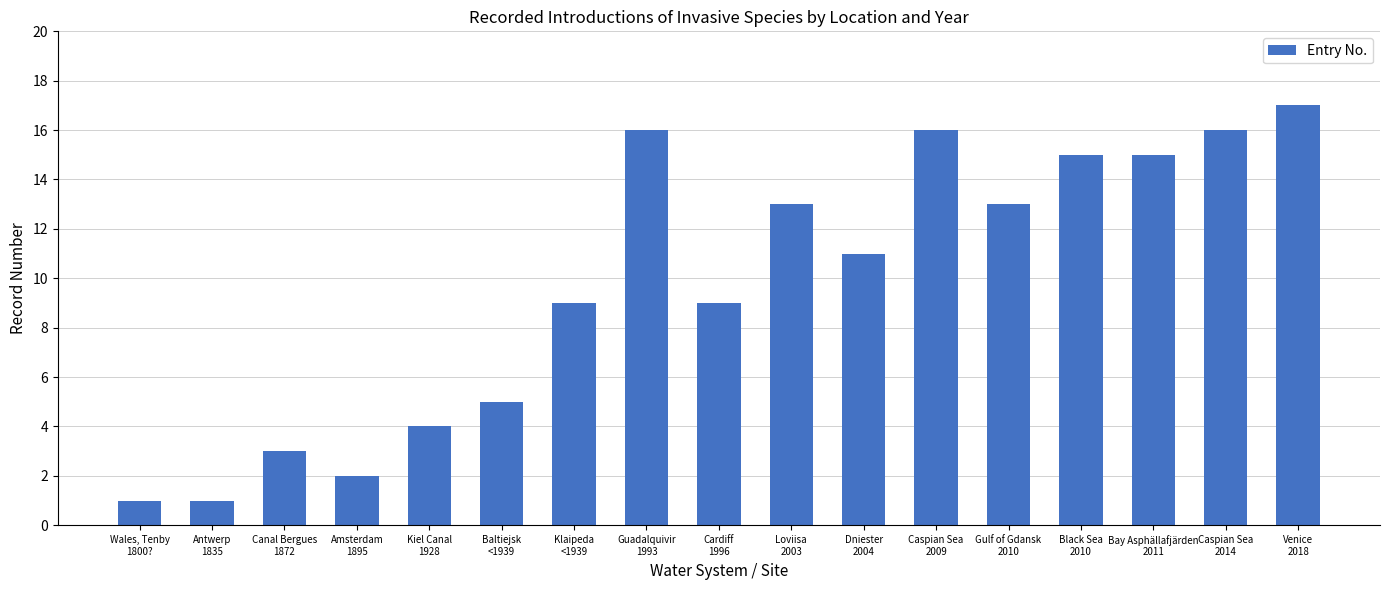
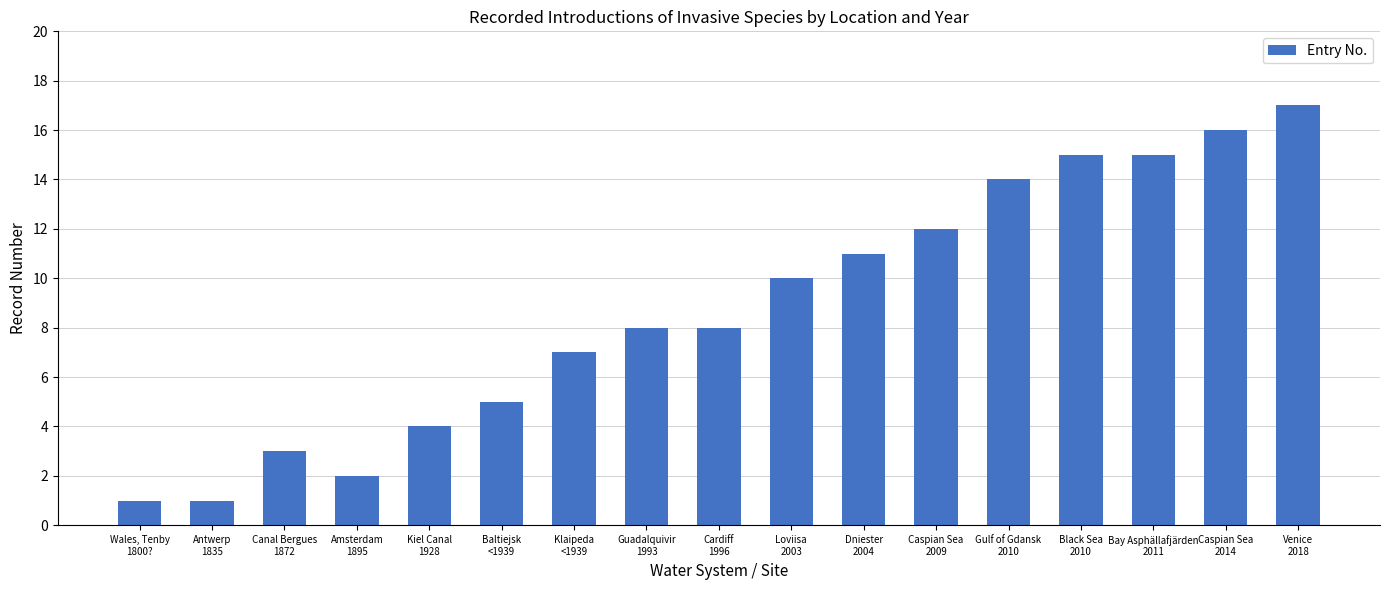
  {
    "Wales, Tenby 1800?": 1,
    "Antwerp 1835": 1,
    "Canal Bergues 1872": 3,
    "Amsterdam 1895": 2,
    "Kiel Canal 1928": 4,
    "Baltiejsk <1939": 5,
-   "Klaipeda <1939": 9,
-   "Guadalquivir 1993": 16,
-   "Cardiff 1996": 9,
-   "Loviisa 2003": 13,
+   "Klaipeda <1939": 7,
+   "Guadalquivir 1993": 8,
+   "Cardiff 1996": 8,
+   "Loviisa 2003": 10,
    "Dniester 2004": 11,
-   "Caspian Sea 2009": 16,
-   "Gulf of Gdansk 2010": 13,
+   "Caspian Sea 2009": 12,
+   "Gulf of Gdansk 2010": 14,
    "Black Sea 2010": 15,
    "Bay Asphällafjärden 2011": 15,
    "Caspian Sea 2014": 16,
    "Venice 2018": 17
  }
